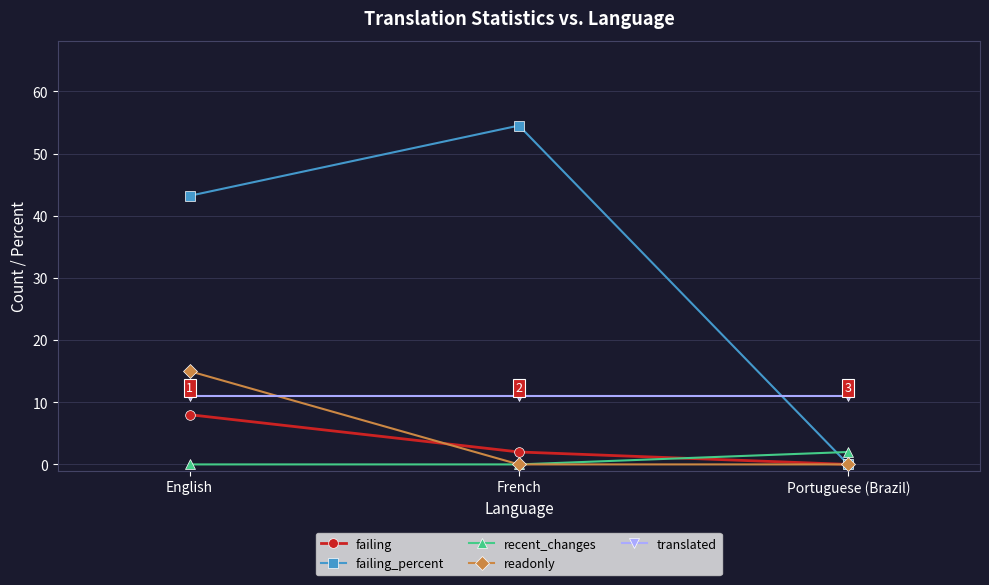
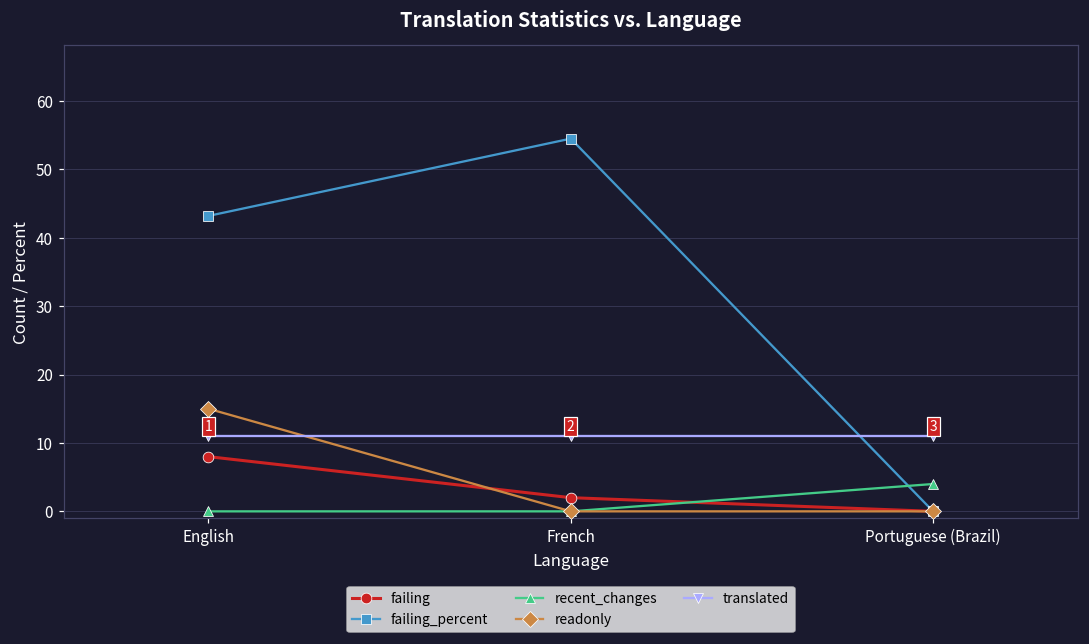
  {
    "failing": {
      "English": 8,
      "French": 2
    },
    "failing_percent": {
      "English": 43,
      "French": 55
    },
    "recent_changes": {
      "English": 0,
-     "Portuguese (Brazil)": 2
+     "Portuguese (Brazil)": 4
    },
    "readonly": {
      "English": 15
    }
  }
